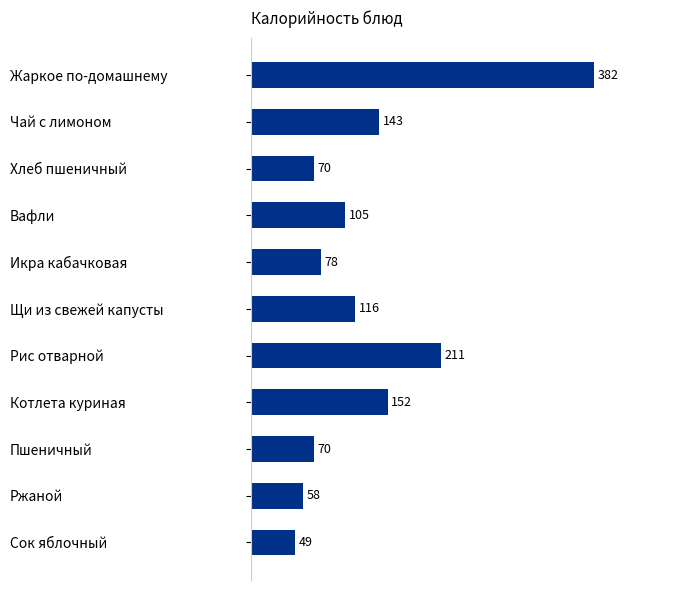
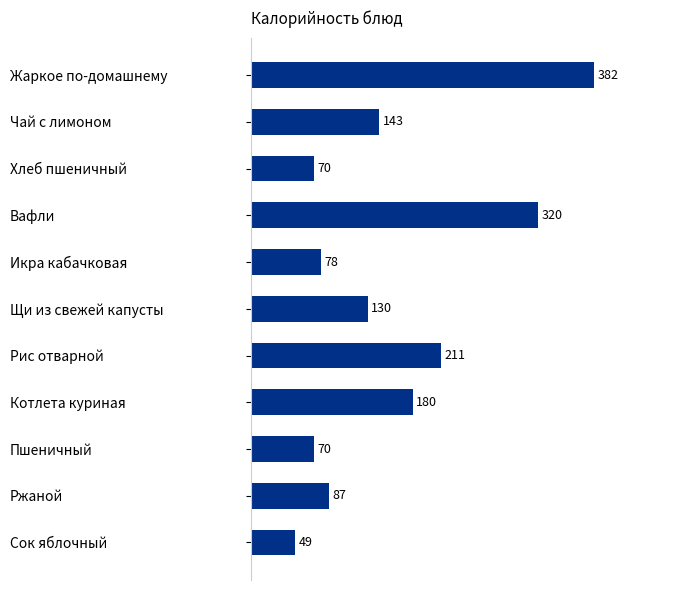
  {
    "Жаркое по-домашнему": 382,
    "Чай с лимоном": 143,
    "Хлеб пшеничный": 70,
-   "Вафли": 105,
+   "Вафли": 320,
    "Икра кабачковая": 78,
-   "Щи из свежей капусты": 116,
+   "Щи из свежей капусты": 130,
    "Рис отварной": 211,
-   "Котлета куриная": 152,
+   "Котлета куриная": 180,
    "Пшеничный": 70,
-   "Ржаной": 58,
+   "Ржаной": 87,
    "Сок яблочный": 49
  }
